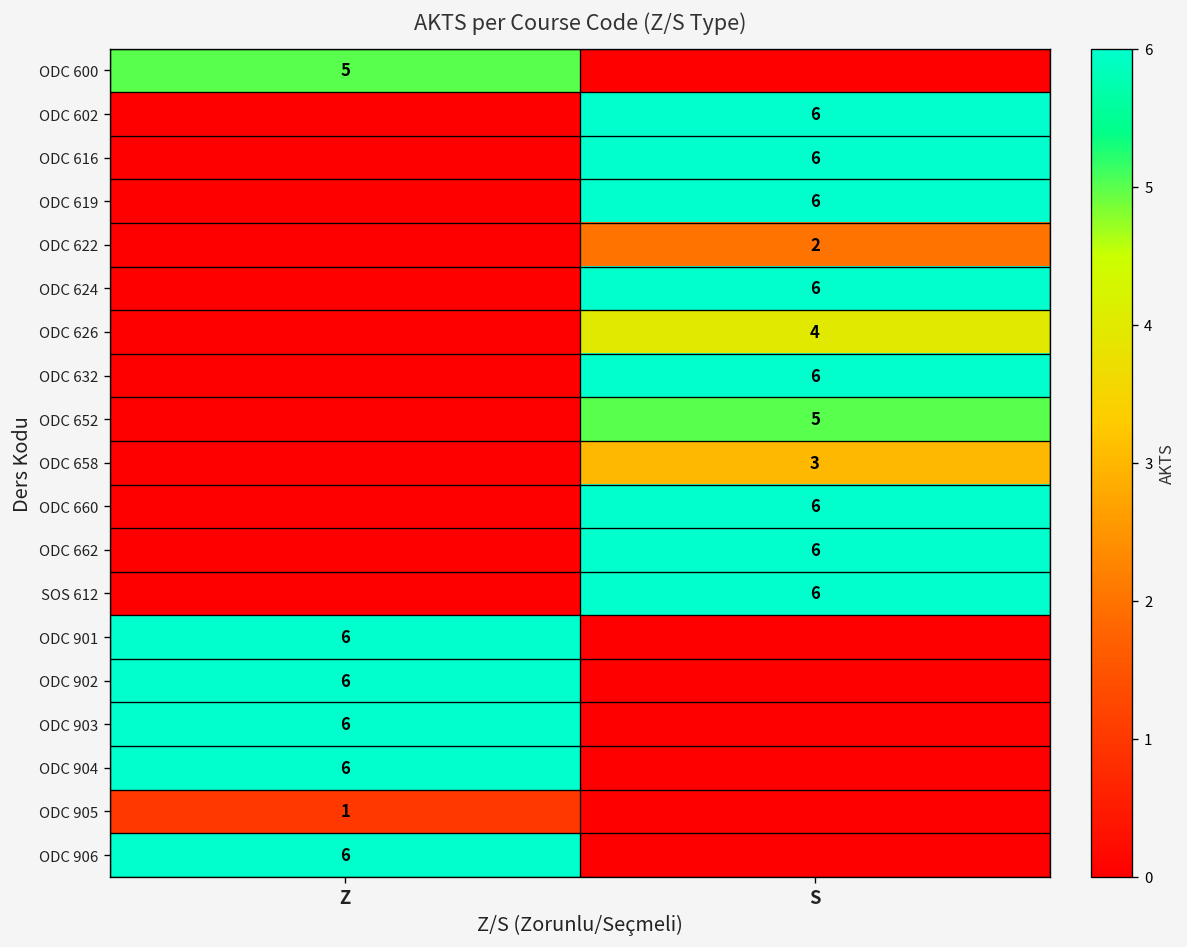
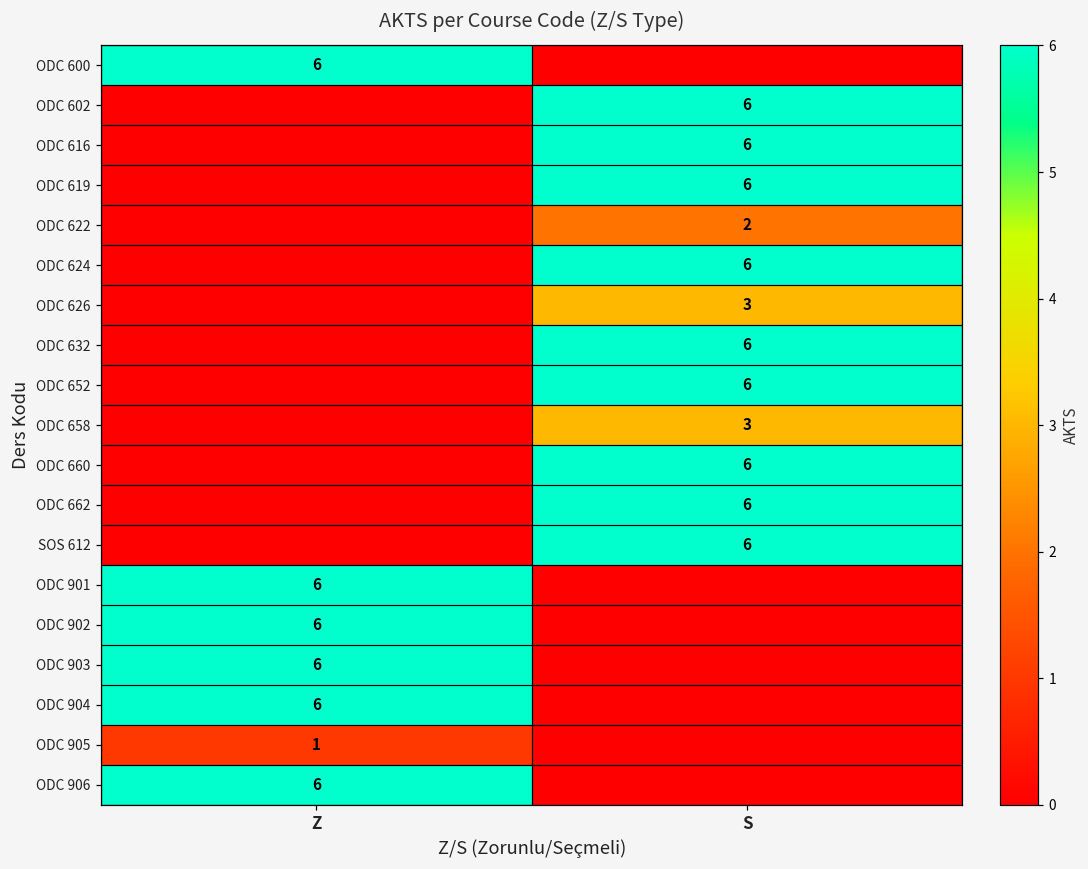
  {
    "ODC 600": {
-     "Z": 5
+     "Z": 6
    },
    "ODC 602": {
      "S": 6
    },
    "ODC 616": {
      "S": 6
    },
    "ODC 619": {
      "S": 6
    },
    "ODC 622": {
      "S": 2
    },
    "ODC 624": {
      "S": 6
    },
    "ODC 626": {
-     "S": 4
+     "S": 3
    },
    "ODC 632": {
      "S": 6
    },
    "ODC 652": {
-     "S": 5
+     "S": 6
    },
    "ODC 658": {
      "S": 3
    },
    "ODC 660": {
      "S": 6
    },
    "ODC 662": {
      "S": 6
    },
    "SOS 612": {
      "S": 6
    },
    "ODC 901": {
      "Z": 6
    },
    "ODC 902": {
      "Z": 6
    },
    "ODC 903": {
      "Z": 6
    },
    "ODC 904": {
      "Z": 6
    },
    "ODC 905": {
      "Z": 1
    },
    "ODC 906": {
      "Z": 6
    }
  }
